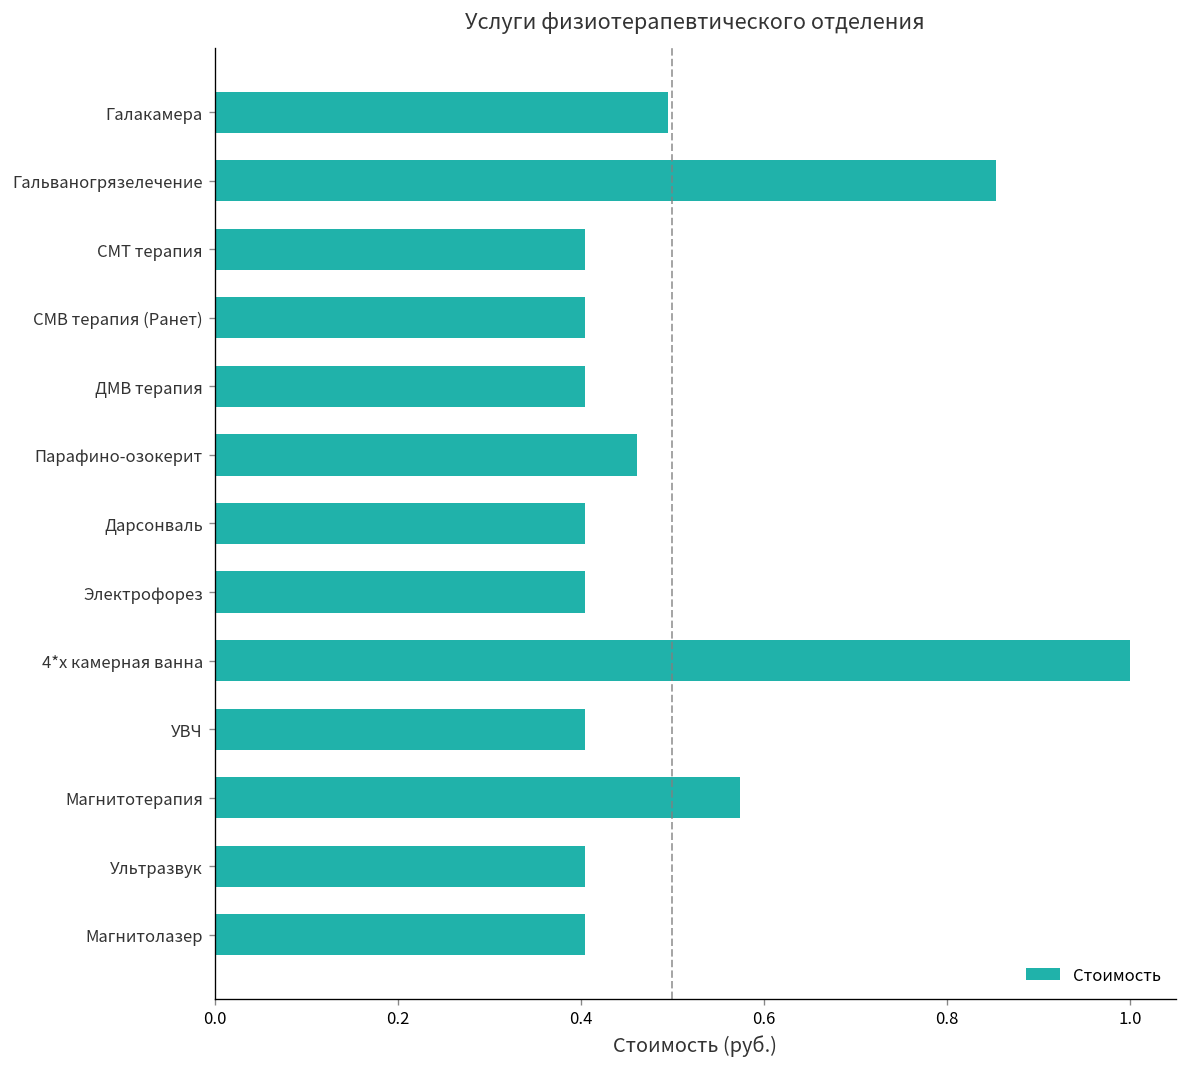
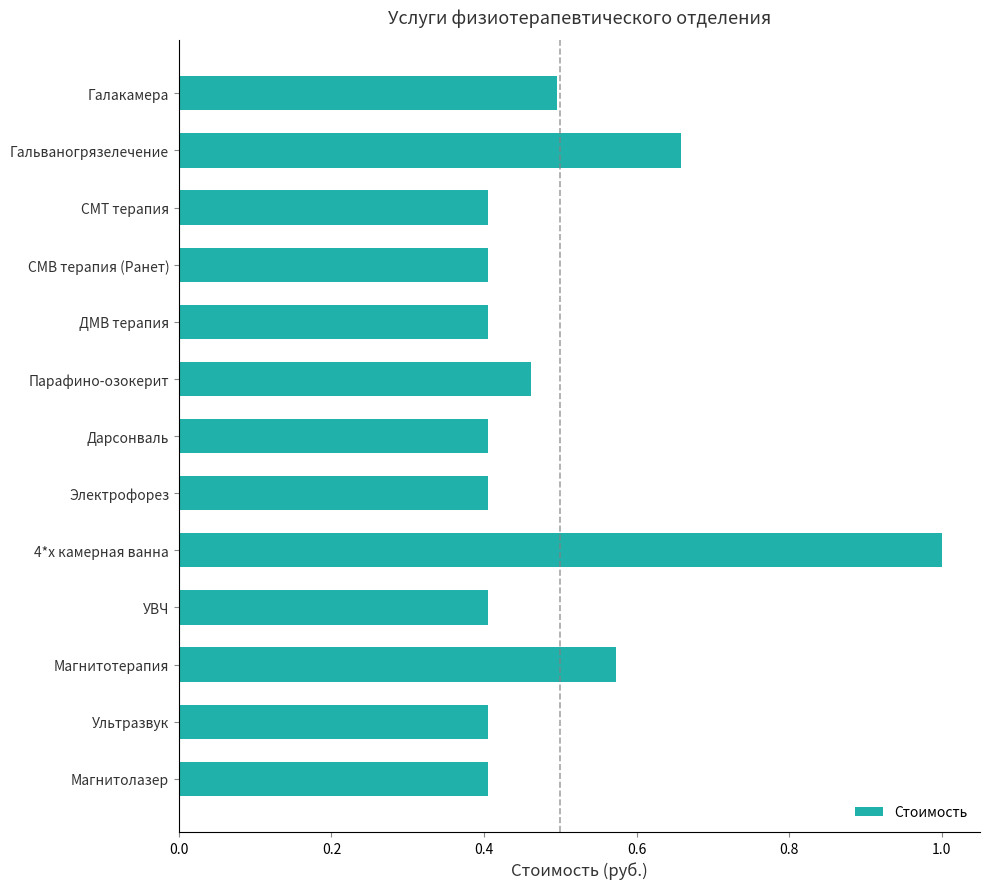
  {
    "Галакамера": 0.50,
-   "Гальваногрязелечение": 0.85,
+   "Гальваногрязелечение": 0.66,
    "СМТ терапия": 0.41,
    "СМВ терапия (Ранет)": 0.41,
    "ДМВ терапия": 0.41,
    "Парафино-озокерит": 0.46,
    "Дарсонваль": 0.41,
    "Электрофорез": 0.41,
    "4*х камерная ванна": 1.00,
    "УВЧ": 0.41,
    "Магнитотерапия": 0.57,
    "Ультразвук": 0.41,
    "Магнитолазер": 0.41
  }
